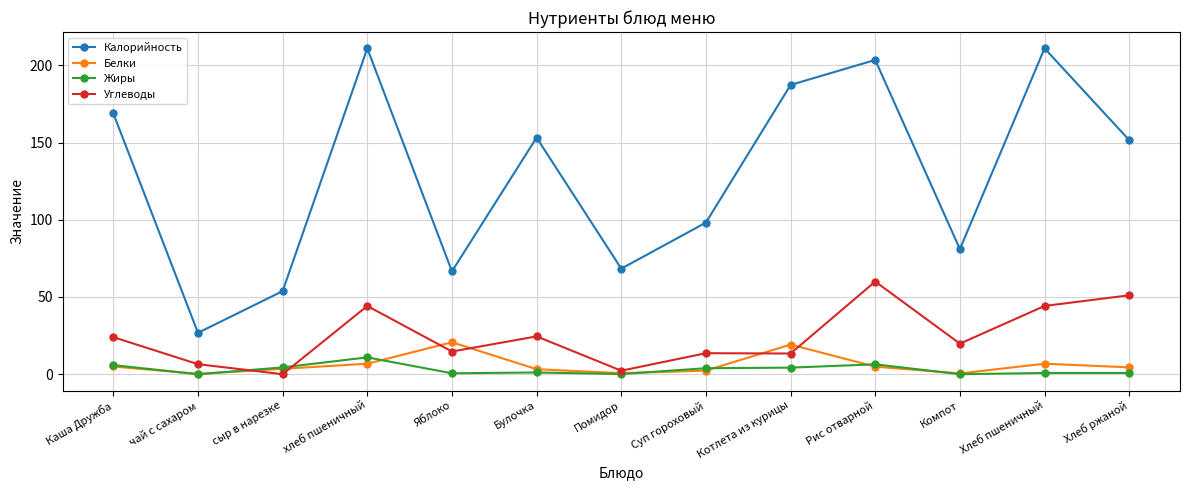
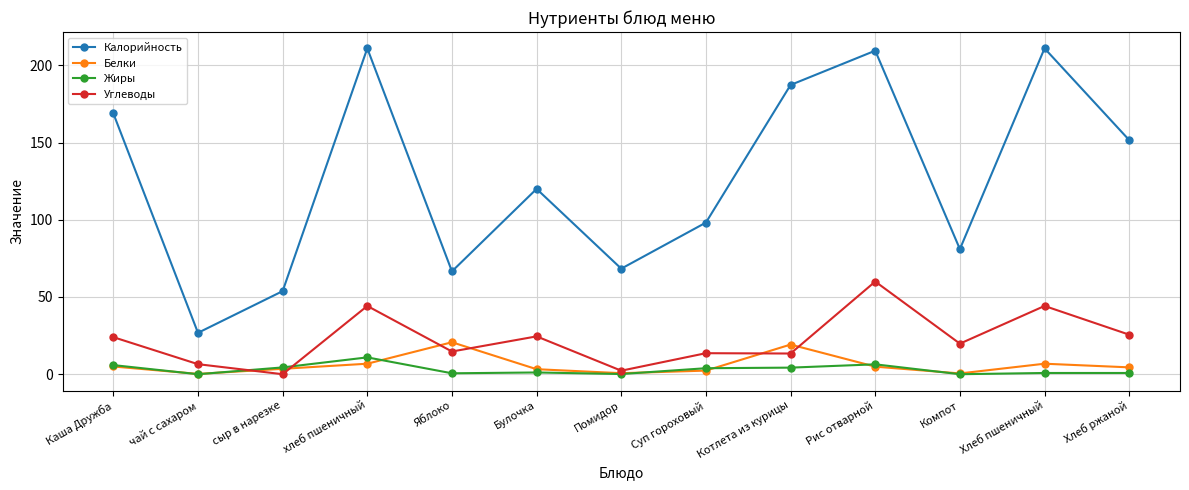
  {
    "Калорийность": {
      "Каша Дружба": 169,
      "чай с сахаром": 27,
      "сыр в нарезке": 54,
      "хлеб пшеничный": 211,
      "Яблоко": 67,
-     "Булочка": 153,
+     "Булочка": 120,
      "Помидор": 68,
      "Суп гороховый": 98,
      "Котлета из курицы": 187,
-     "Рис отварной": 204,
+     "Рис отварной": 210,
      "Компот": 81,
      "Хлеб пшеничный": 211,
      "Хлеб ржаной": 152
    },
    "Белки": {
      "хлеб пшеничный": 7,
      "Яблоко": 21,
      "Булочка": 3,
      "Котлета из курицы": 19,
      "Хлеб пшеничный": 7,
      "Хлеб ржаной": 4
    },
    "Жиры": {
      "хлеб пшеничный": 11,
      "Яблоко": 1,
      "Булочка": 1,
      "Котлета из курицы": 4,
      "Хлеб пшеничный": 1,
      "Хлеб ржаной": 1
    },
    "Углеводы": {
      "Каша Дружба": 24,
      "чай с сахаром": 7,
      "сыр в нарезке": 0,
      "хлеб пшеничный": 44,
      "Яблоко": 15,
      "Булочка": 25,
      "Суп гороховый": 14,
      "Котлета из курицы": 13,
      "Рис отварной": 60,
      "Компот": 20,
      "Хлеб пшеничный": 44,
-     "Хлеб ржаной": 51
+     "Хлеб ржаной": 26
    }
  }
